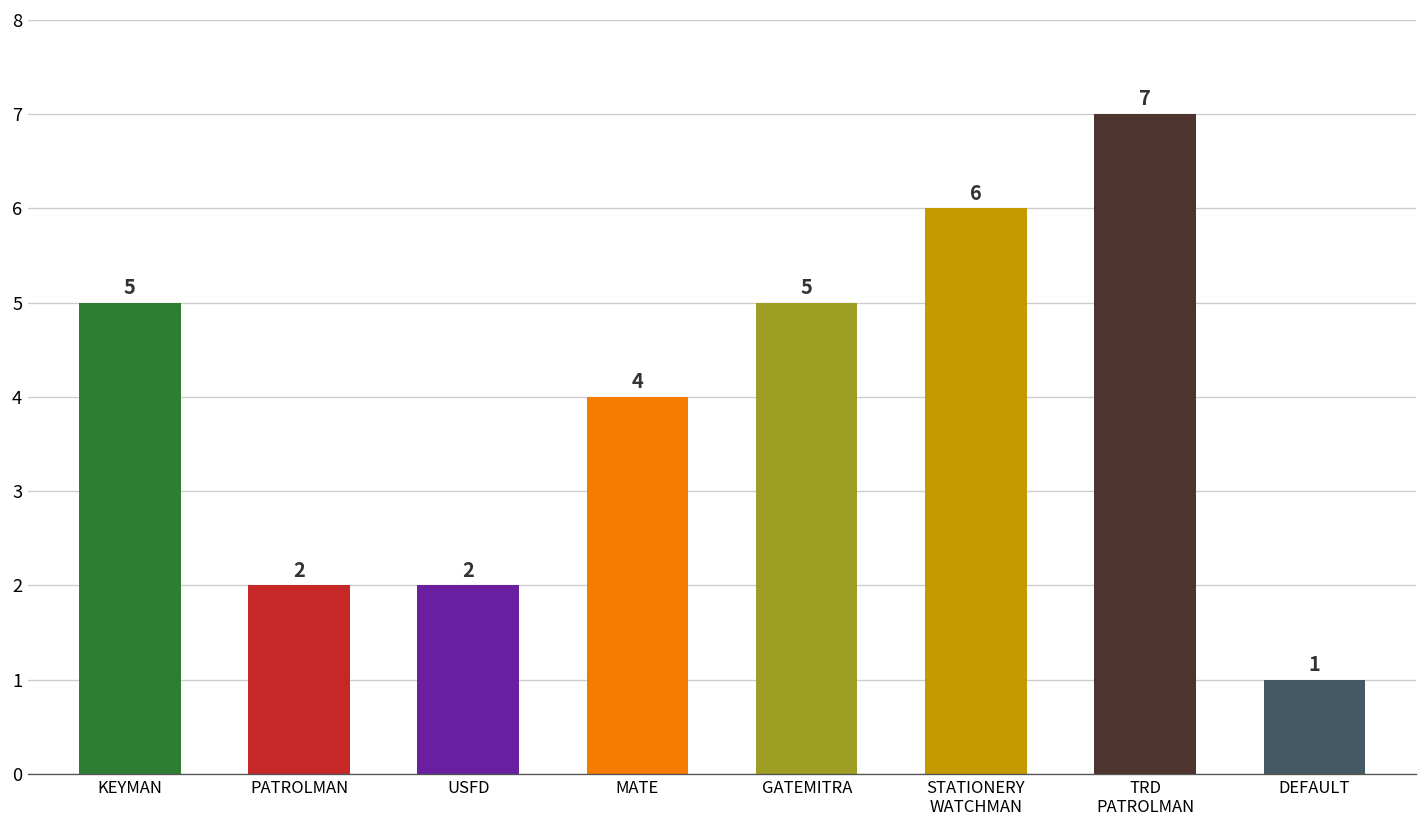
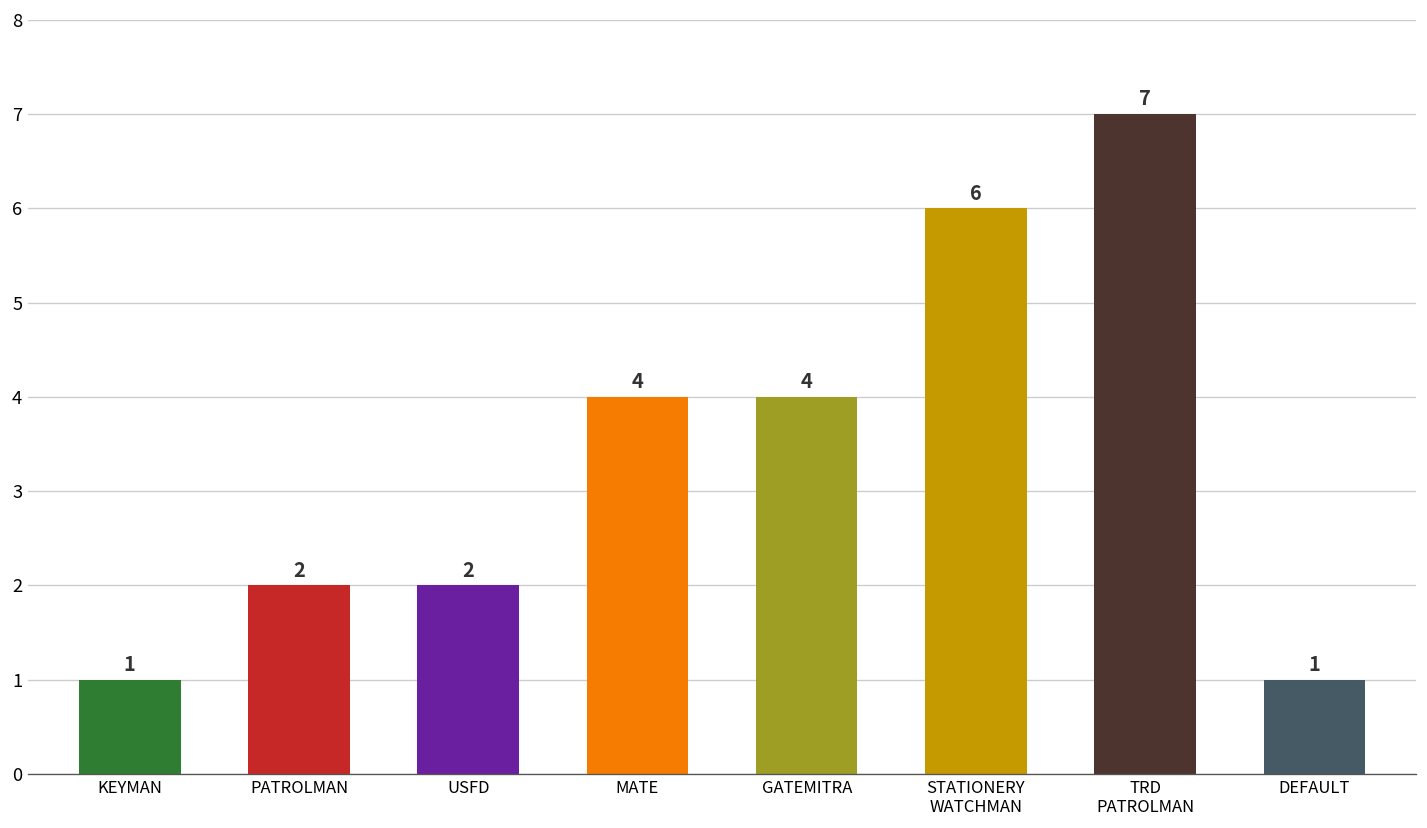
  {
-   "KEYMAN": 5,
+   "KEYMAN": 1,
    "PATROLMAN": 2,
    "USFD": 2,
    "MATE": 4,
-   "GATEMITRA": 5,
+   "GATEMITRA": 4,
    "STATIONERY WATCHMAN": 6,
    "TRD PATROLMAN": 7,
    "DEFAULT": 1
  }
